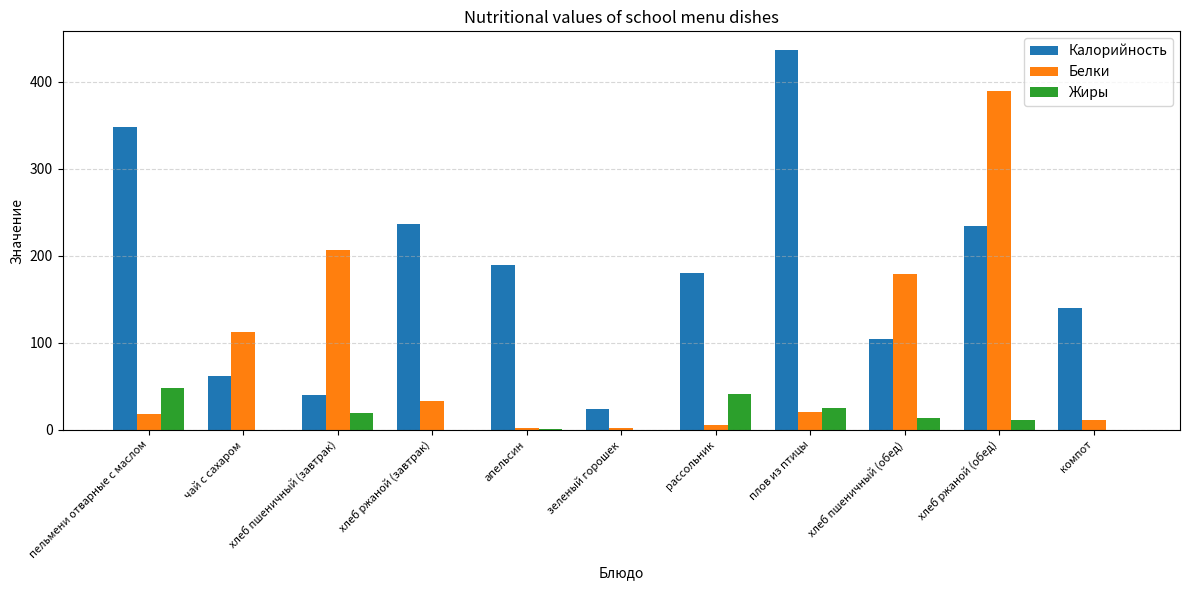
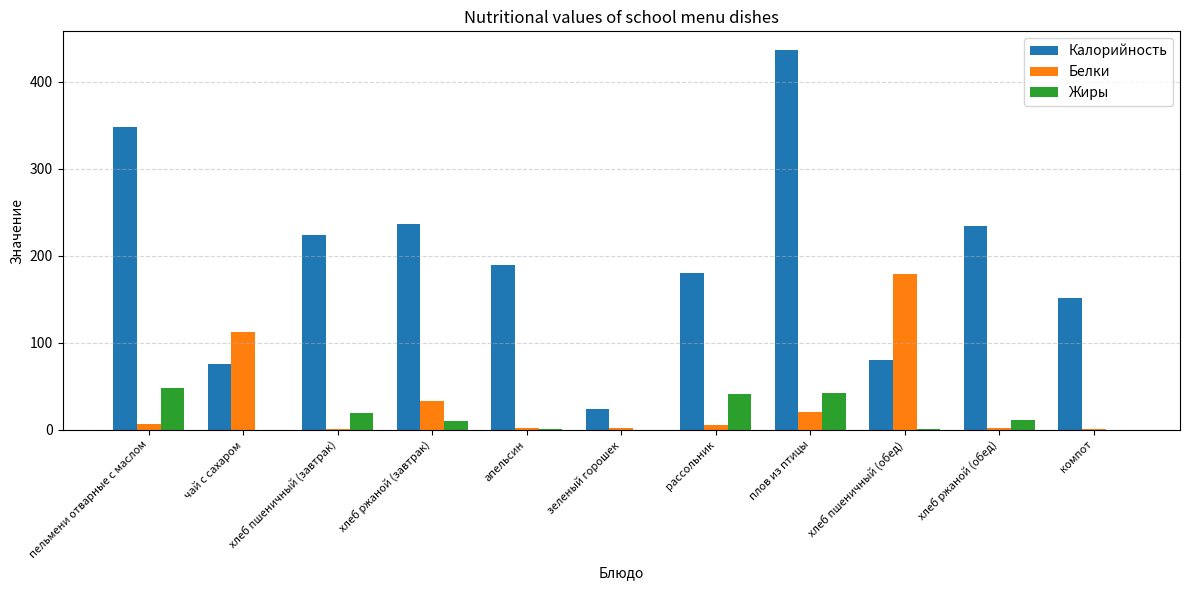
  {
    "Калорийность": {
      "пельмени отварные с маслом": 350,
-     "чай с сахаром": 60,
-     "хлеб пшеничный (завтрак)": 40,
+     "чай с сахаром": 80,
+     "хлеб пшеничный (завтрак)": 220,
      "хлеб ржаной (завтрак)": 240,
      "апельсин": 190,
      "зеленый горошек": 20,
      "рассольник": 180,
      "плов из птицы": 440,
-     "хлеб пшеничный (обед)": 100,
+     "хлеб пшеничный (обед)": 80,
      "хлеб ржаной (обед)": 230,
-     "компот": 140
+     "компот": 150
    },
    "Белки": {
-     "пельмени отварные с маслом": 20,
+     "пельмени отварные с маслом": 10,
      "чай с сахаром": 110,
-     "хлеб пшеничный (завтрак)": 210,
+     "хлеб пшеничный (завтрак)": 0,
      "хлеб ржаной (завтрак)": 30,
      "рассольник": 10,
      "плов из птицы": 20,
      "хлеб пшеничный (обед)": 180,
-     "хлеб ржаной (обед)": 390,
-     "компот": 10
+     "хлеб ржаной (обед)": 0,
+     "компот": 0
    },
    "Жиры": {
      "пельмени отварные с маслом": 50,
      "чай с сахаром": 0,
      "хлеб пшеничный (завтрак)": 20,
-     "хлеб ржаной (завтрак)": 0,
+     "хлеб ржаной (завтрак)": 10,
      "рассольник": 40,
-     "плов из птицы": 30,
-     "хлеб пшеничный (обед)": 10,
+     "плов из птицы": 40,
+     "хлеб пшеничный (обед)": 0,
      "хлеб ржаной (обед)": 10,
      "компот": 0
    }
  }
